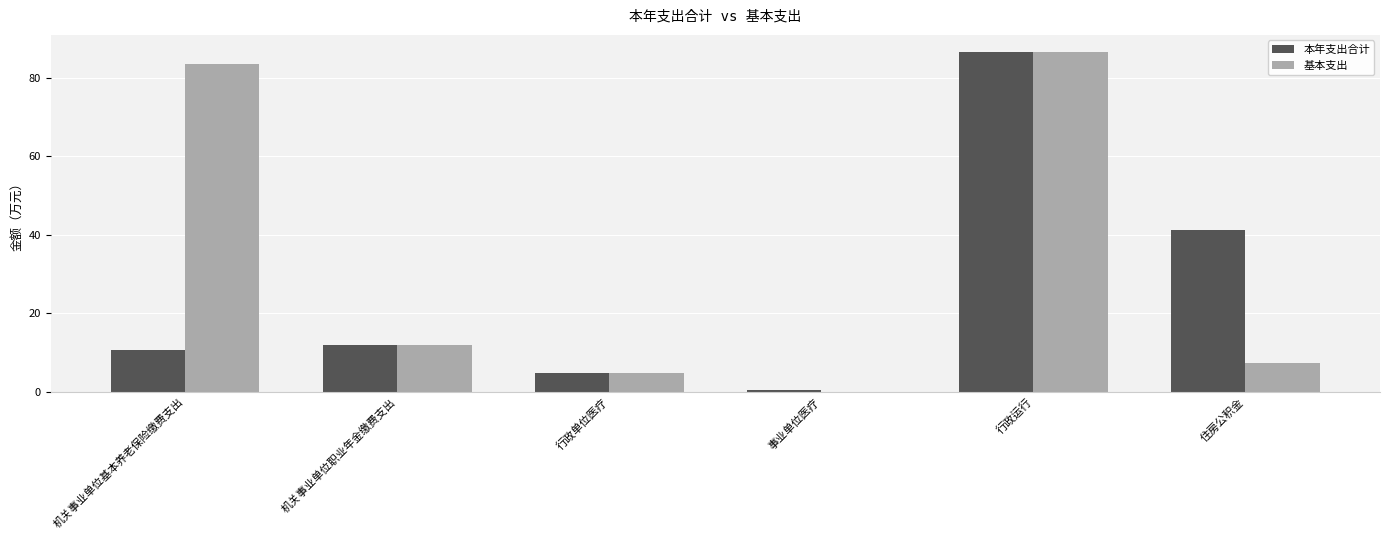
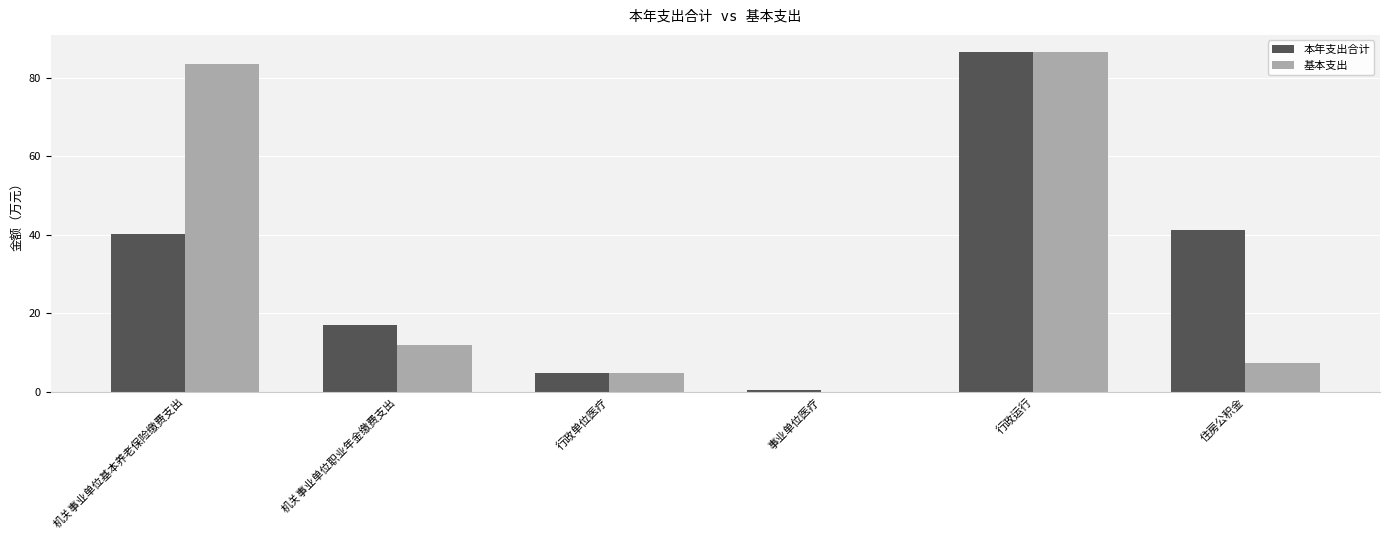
  {
    "本年支出合计": {
-     "机关事业单位基本养老保险缴费支出": 11,
-     "机关事业单位职业年金缴费支出": 12,
+     "机关事业单位基本养老保险缴费支出": 40,
+     "机关事业单位职业年金缴费支出": 17,
      "行政单位医疗": 5,
      "行政运行": 87,
      "住房公积金": 41
    },
    "基本支出": {
      "机关事业单位基本养老保险缴费支出": 84,
      "机关事业单位职业年金缴费支出": 12,
      "行政单位医疗": 5,
      "事业单位医疗": 0,
      "行政运行": 87,
      "住房公积金": 7
    }
  }
